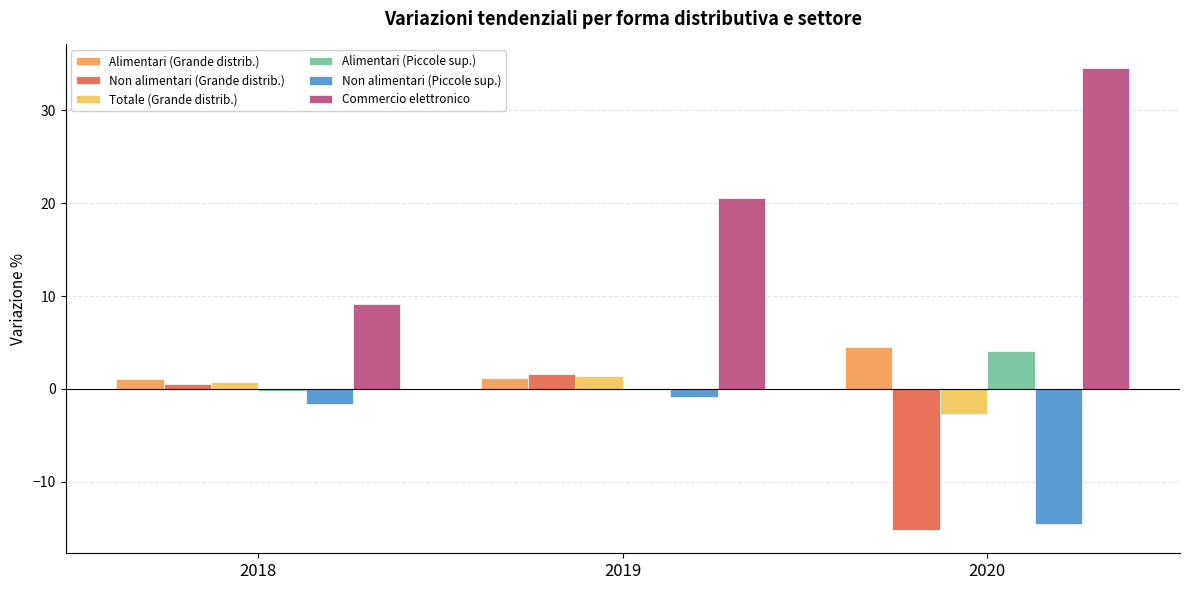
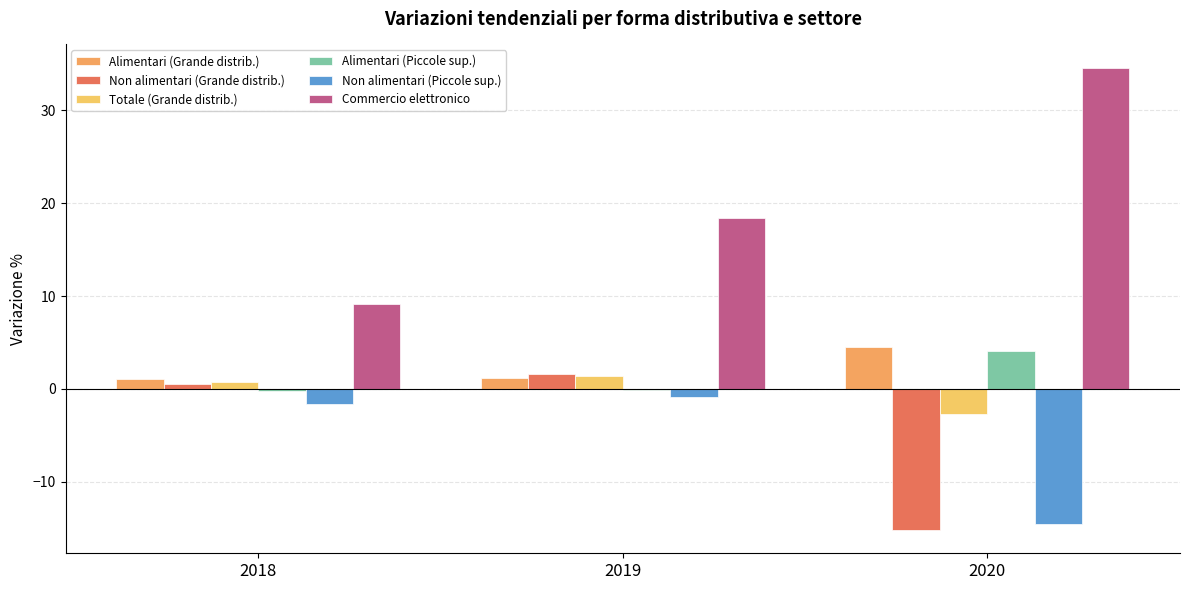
  {
    "Alimentari (Piccole sup.)": {
      "2020": 4
    },
    "Non alimentari (Piccole sup.)": {
      "2018": -2,
      "2019": -1,
      "2020": -15
    },
    "Commercio elettronico": {
      "2018": 9,
-     "2019": 21,
+     "2019": 18,
      "2020": 35
    }
  }
